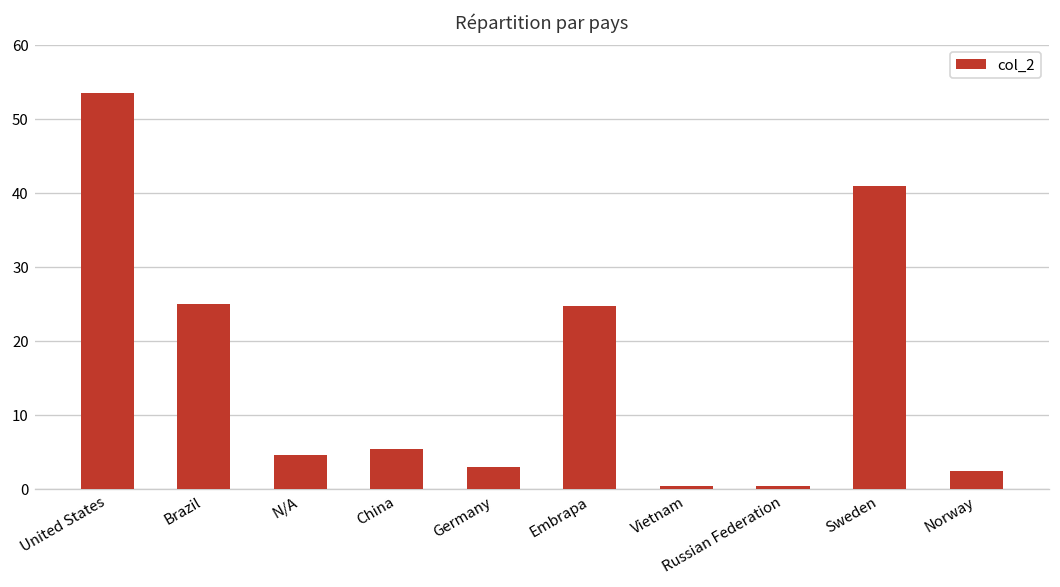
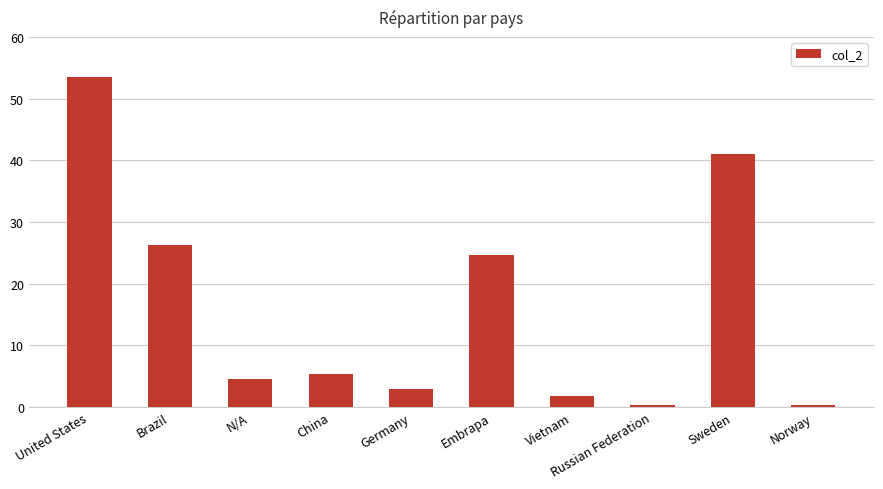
  {
    "United States": 53,
-   "Brazil": 25,
+   "Brazil": 26,
    "N/A": 5,
    "China": 5,
    "Germany": 3,
    "Embrapa": 25,
-   "Vietnam": 0,
+   "Vietnam": 2,
    "Russian Federation": 0,
    "Sweden": 41,
-   "Norway": 2
+   "Norway": 0
  }
